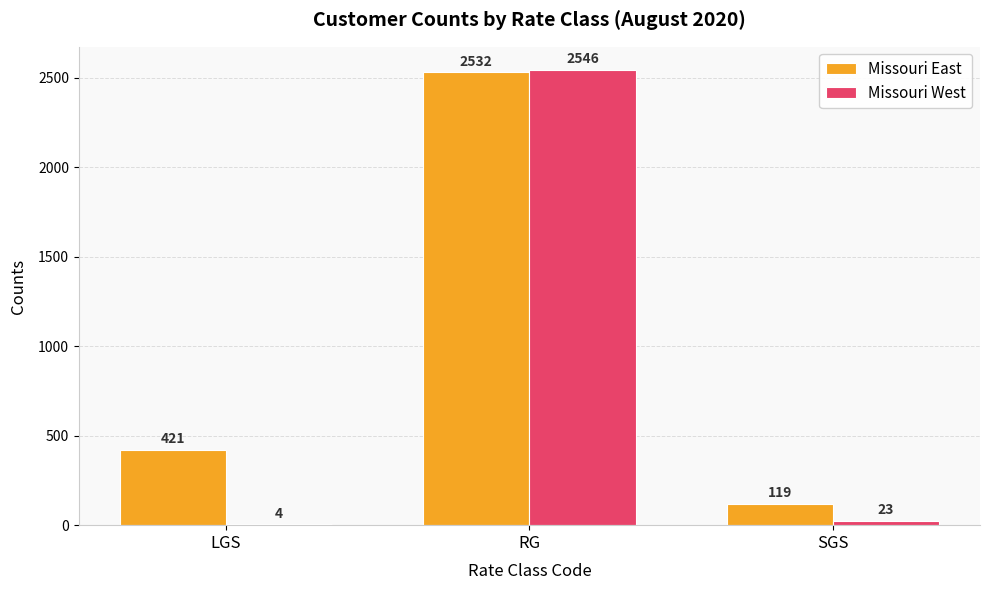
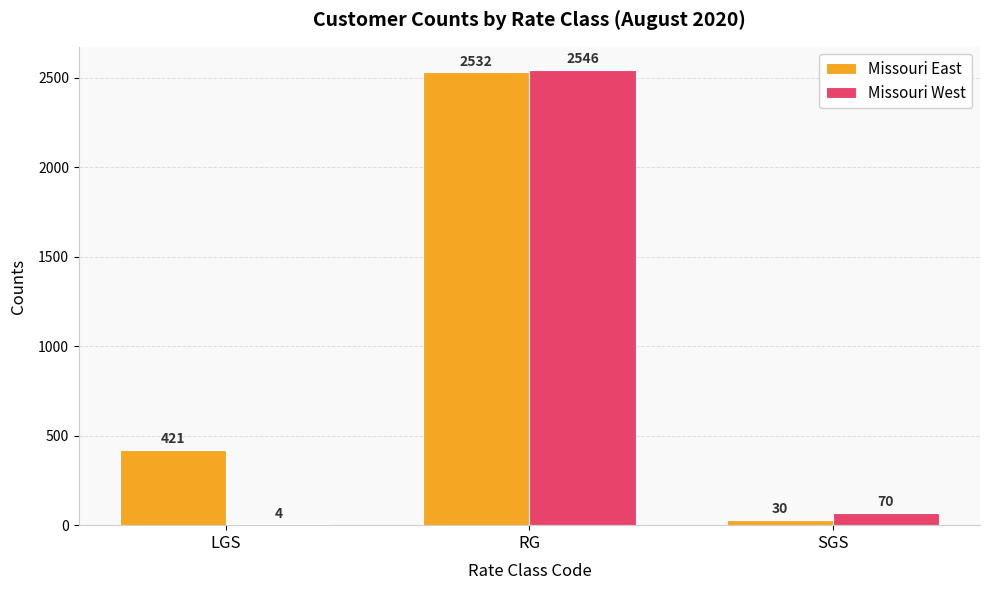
  {
    "Missouri East": {
      "LGS": 421,
      "RG": 2532,
-     "SGS": 119
+     "SGS": 30
    },
    "Missouri West": {
      "LGS": 4,
      "RG": 2546,
-     "SGS": 23
+     "SGS": 70
    }
  }
